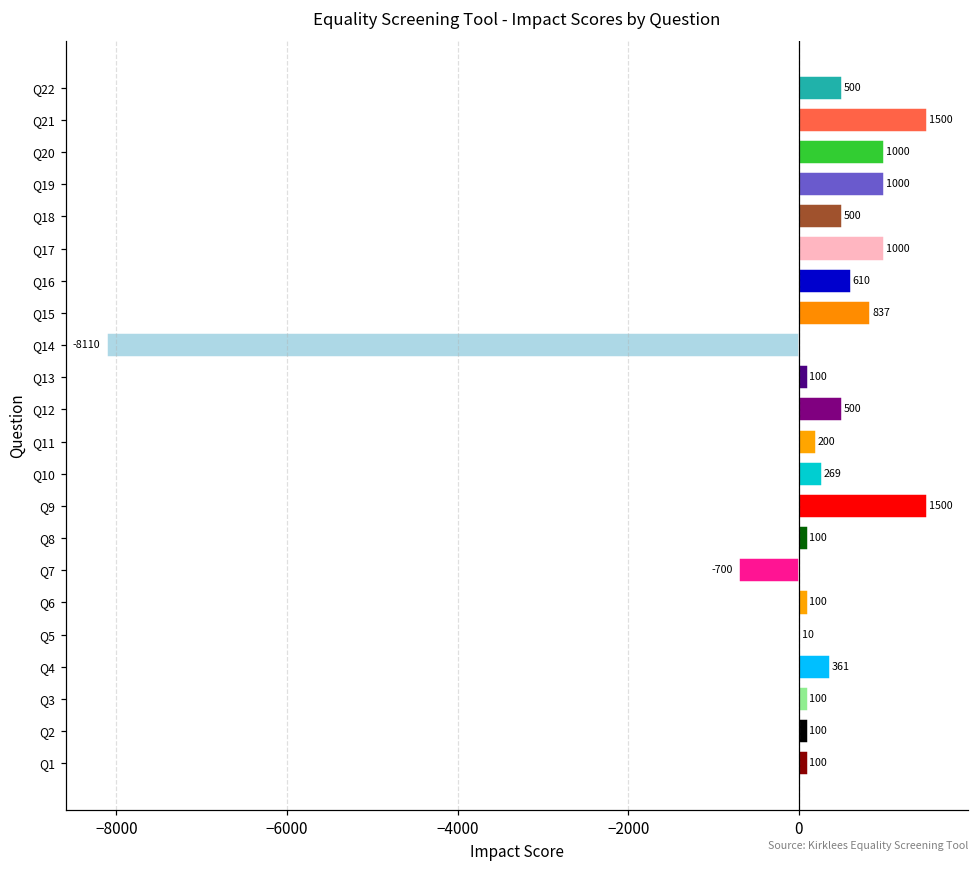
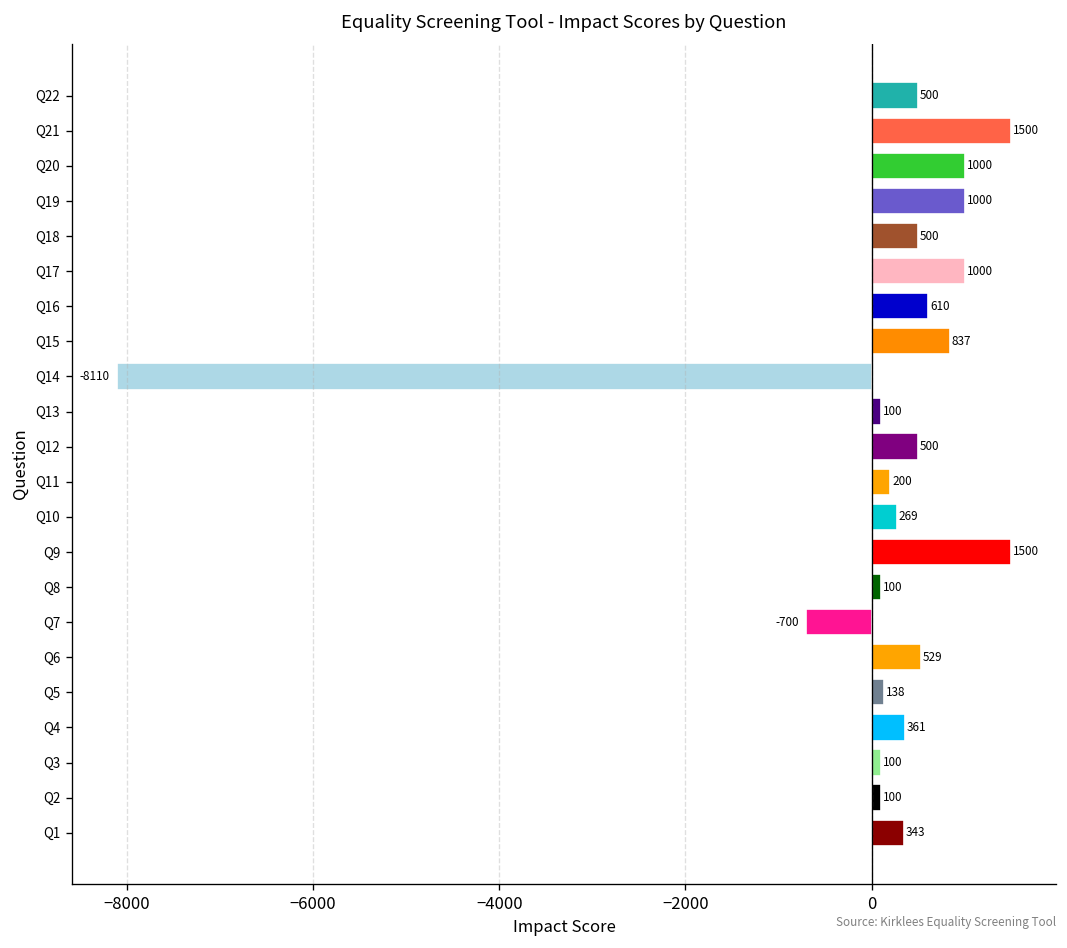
  {
    "Q22": 500,
    "Q21": 1500,
    "Q20": 1000,
    "Q19": 1000,
    "Q18": 500,
    "Q17": 1000,
    "Q16": 610,
    "Q15": 837,
    "Q14": -8110,
    "Q13": 100,
    "Q12": 500,
    "Q11": 200,
    "Q10": 269,
    "Q9": 1500,
    "Q8": 100,
    "Q7": -700,
-   "Q6": 100,
-   "Q5": 10,
+   "Q6": 529,
+   "Q5": 138,
    "Q4": 361,
    "Q3": 100,
    "Q2": 100,
-   "Q1": 100
+   "Q1": 343
  }
